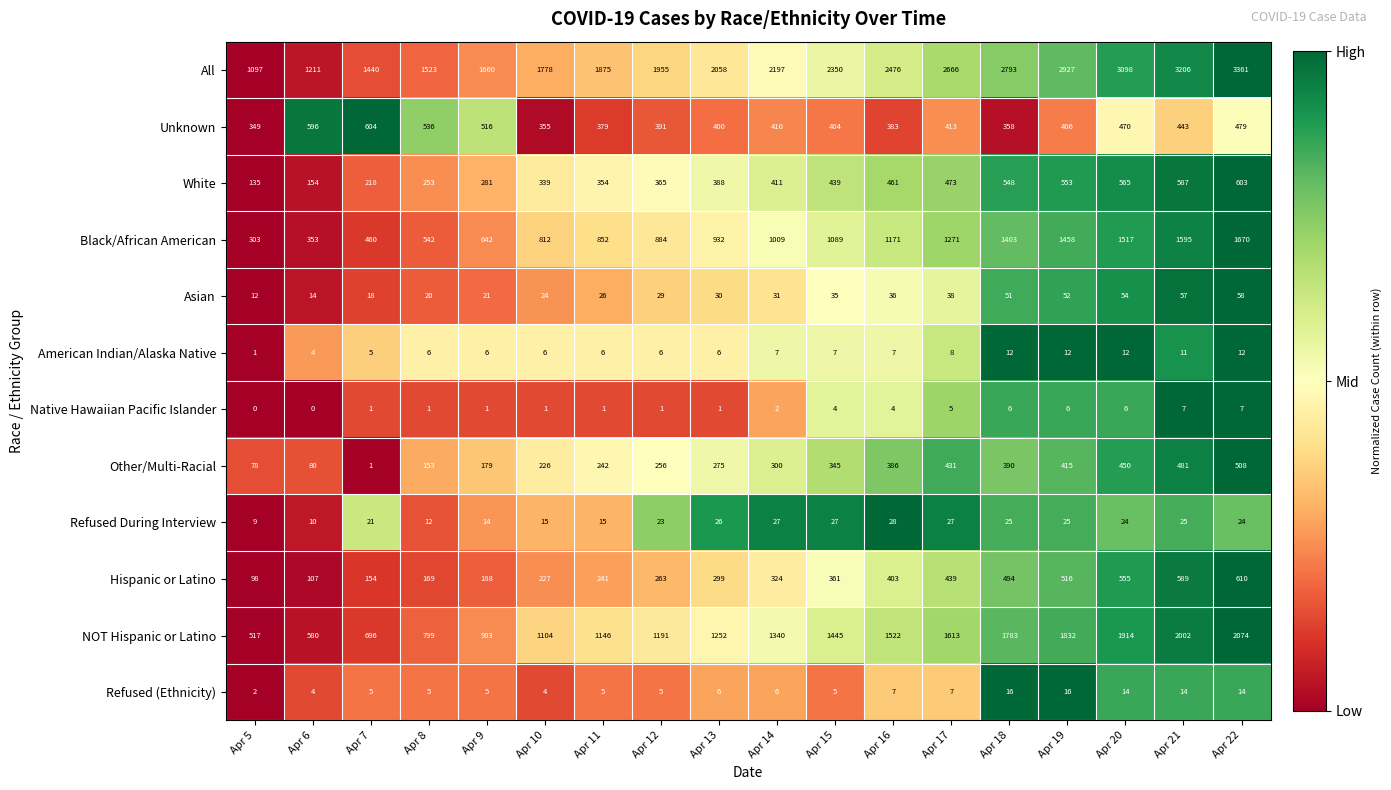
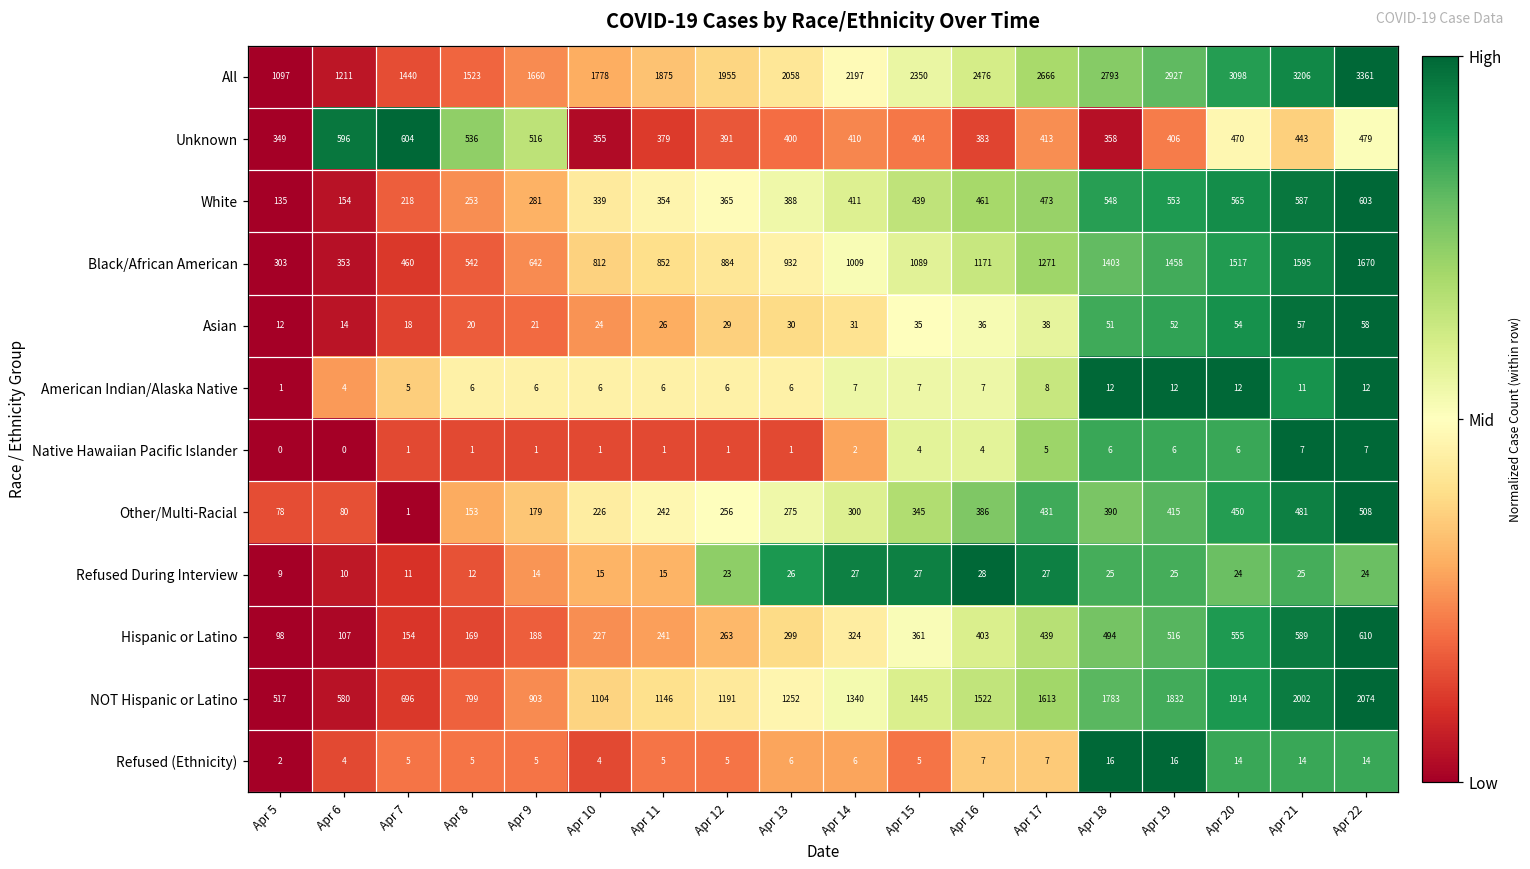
  {
    "Refused During Interview": {
      "Apr 5": 9,
      "Apr 6": 10,
-     "Apr 7": 21,
+     "Apr 7": 11,
      "Apr 8": 12,
      "Apr 9": 14,
      "Apr 10": 15,
      "Apr 11": 15,
      "Apr 12": 23,
      "Apr 13": 26,
      "Apr 14": 27,
      "Apr 15": 27,
      "Apr 16": 28,
      "Apr 17": 27,
      "Apr 18": 25,
      "Apr 19": 25,
      "Apr 20": 24,
      "Apr 21": 25,
      "Apr 22": 24
    }
  }
